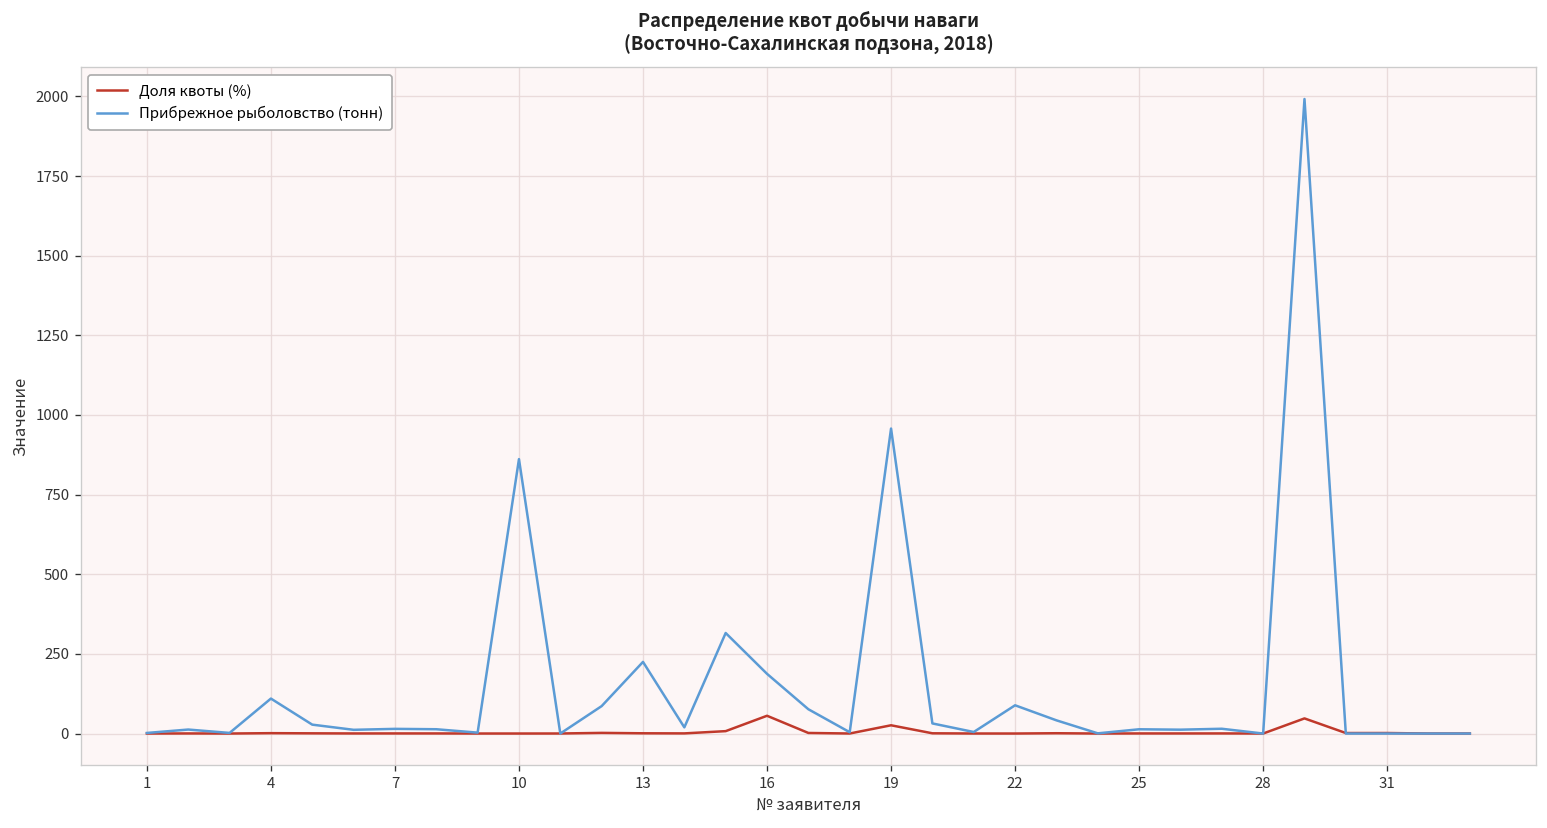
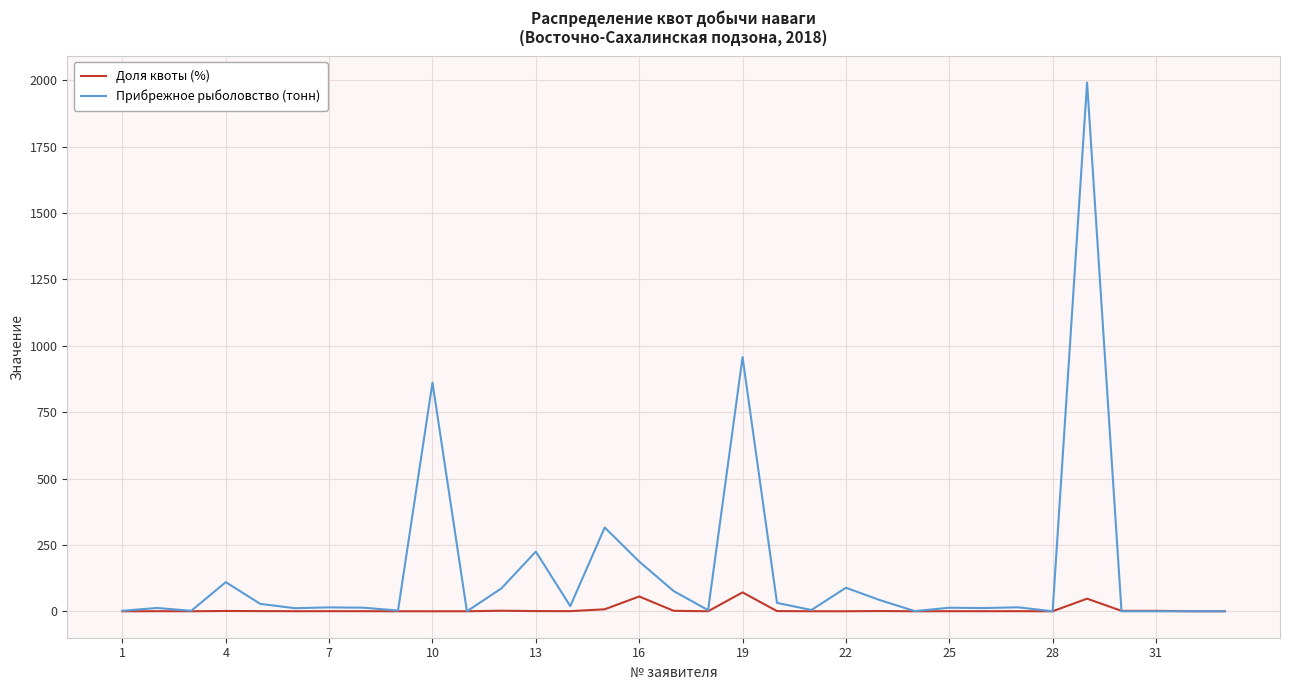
  {
    "Доля квоты (%)": {
      "4": 0,
      "7": 0,
      "10": 0,
      "13": 0,
      "16": 60,
-     "19": 30,
+     "19": 70,
      "22": 0,
      "25": 0
    },
    "Прибрежное рыболовство (тонн)": {
      "4": 110,
      "7": 10,
      "10": 860,
      "13": 220,
      "16": 190,
      "19": 960,
      "22": 90,
      "25": 10
    }
  }
